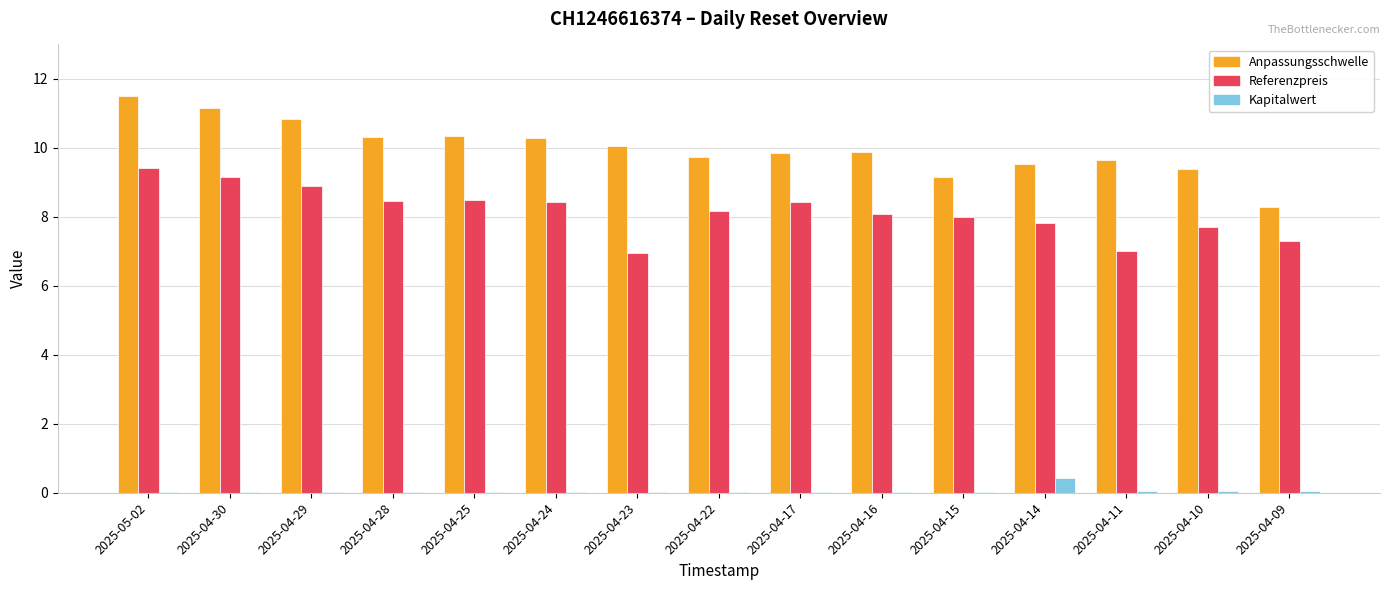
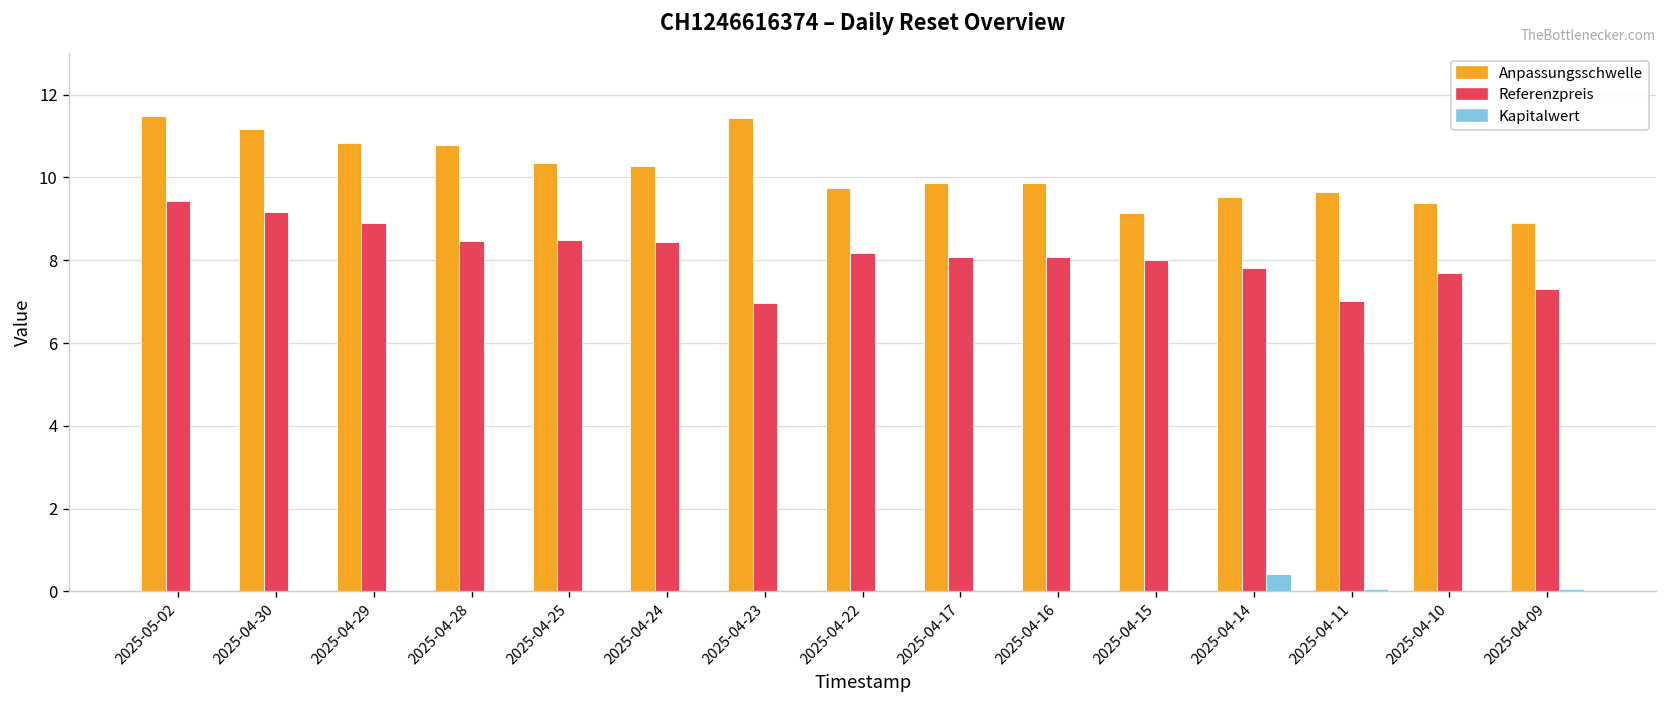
  {
    "Anpassungsschwelle": {
      "2025-05-02": 11.5,
      "2025-04-30": 11.2,
      "2025-04-29": 10.8,
-     "2025-04-28": 10.3,
+     "2025-04-28": 10.8,
      "2025-04-25": 10.4,
      "2025-04-24": 10.3,
-     "2025-04-23": 10.1,
+     "2025-04-23": 11.4,
      "2025-04-22": 9.7,
      "2025-04-17": 9.9,
      "2025-04-16": 9.9,
      "2025-04-15": 9.2,
      "2025-04-14": 9.5,
      "2025-04-11": 9.7,
      "2025-04-10": 9.4,
-     "2025-04-09": 8.3
+     "2025-04-09": 8.9
    },
    "Referenzpreis": {
      "2025-05-02": 9.4,
      "2025-04-30": 9.2,
      "2025-04-29": 8.9,
      "2025-04-28": 8.5,
      "2025-04-25": 8.5,
      "2025-04-24": 8.4,
      "2025-04-23": 7.0,
      "2025-04-22": 8.2,
-     "2025-04-17": 8.4,
+     "2025-04-17": 8.1,
      "2025-04-16": 8.1,
      "2025-04-15": 8.0,
      "2025-04-14": 7.8,
      "2025-04-11": 7.0,
      "2025-04-10": 7.7,
      "2025-04-09": 7.3
    },
    "Kapitalwert": {
      "2025-04-14": 0.4
    }
  }
